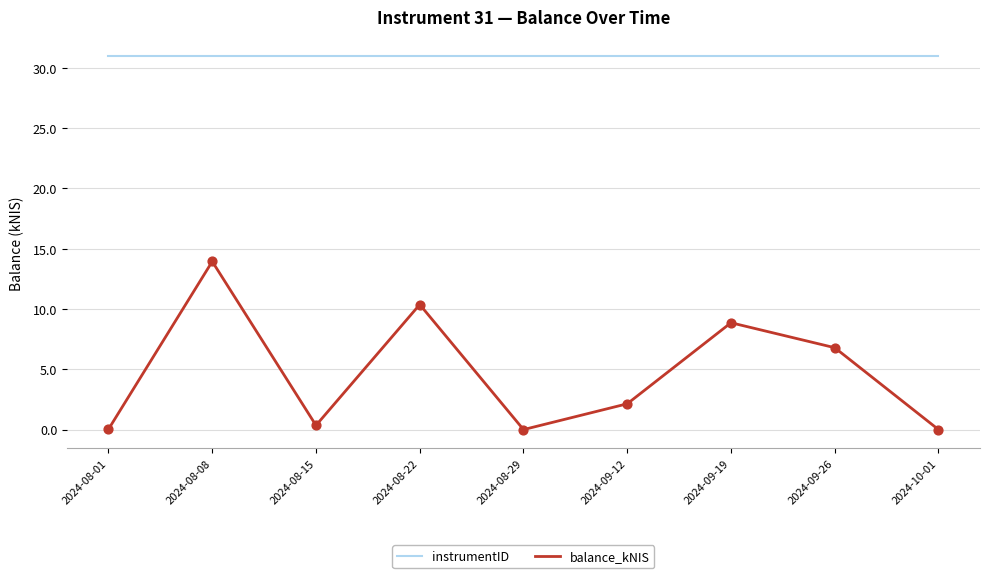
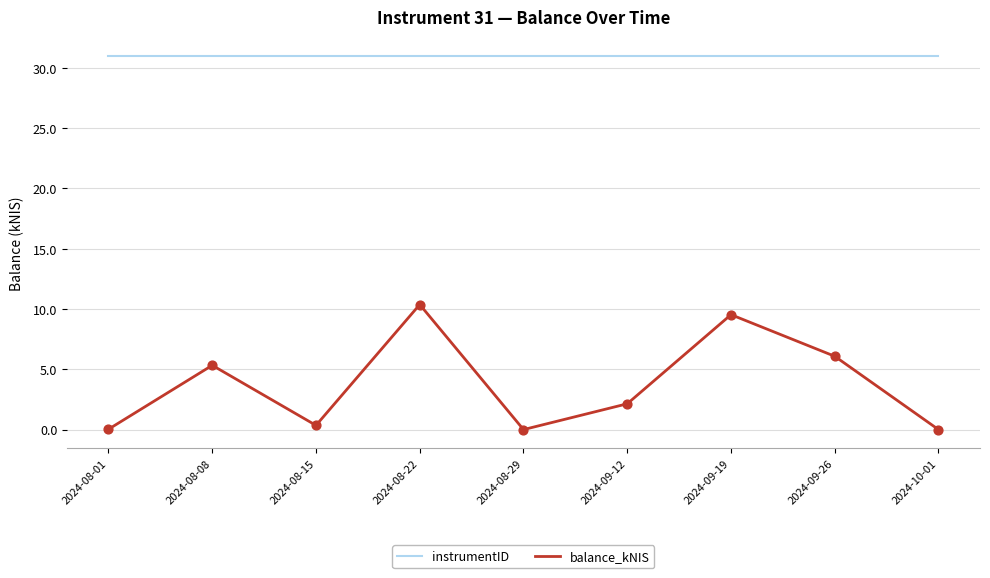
  {
    "instrumentID": {
      "2024-08-01": 31.0,
      "2024-08-08": 31.0,
      "2024-08-15": 31.0,
      "2024-08-22": 31.0,
      "2024-08-29": 31.0,
      "2024-09-12": 31.0,
      "2024-09-19": 31.0,
      "2024-09-26": 31.0,
      "2024-10-01": 31.0
    },
    "balance_kNIS": {
      "2024-08-01": 0.0,
-     "2024-08-08": 13.9,
+     "2024-08-08": 5.3,
      "2024-08-15": 0.4,
      "2024-08-22": 10.4,
      "2024-08-29": 0.0,
      "2024-09-12": 2.1,
-     "2024-09-19": 8.9,
-     "2024-09-26": 6.8,
+     "2024-09-19": 9.5,
+     "2024-09-26": 6.1,
      "2024-10-01": 0.0
    }
  }
